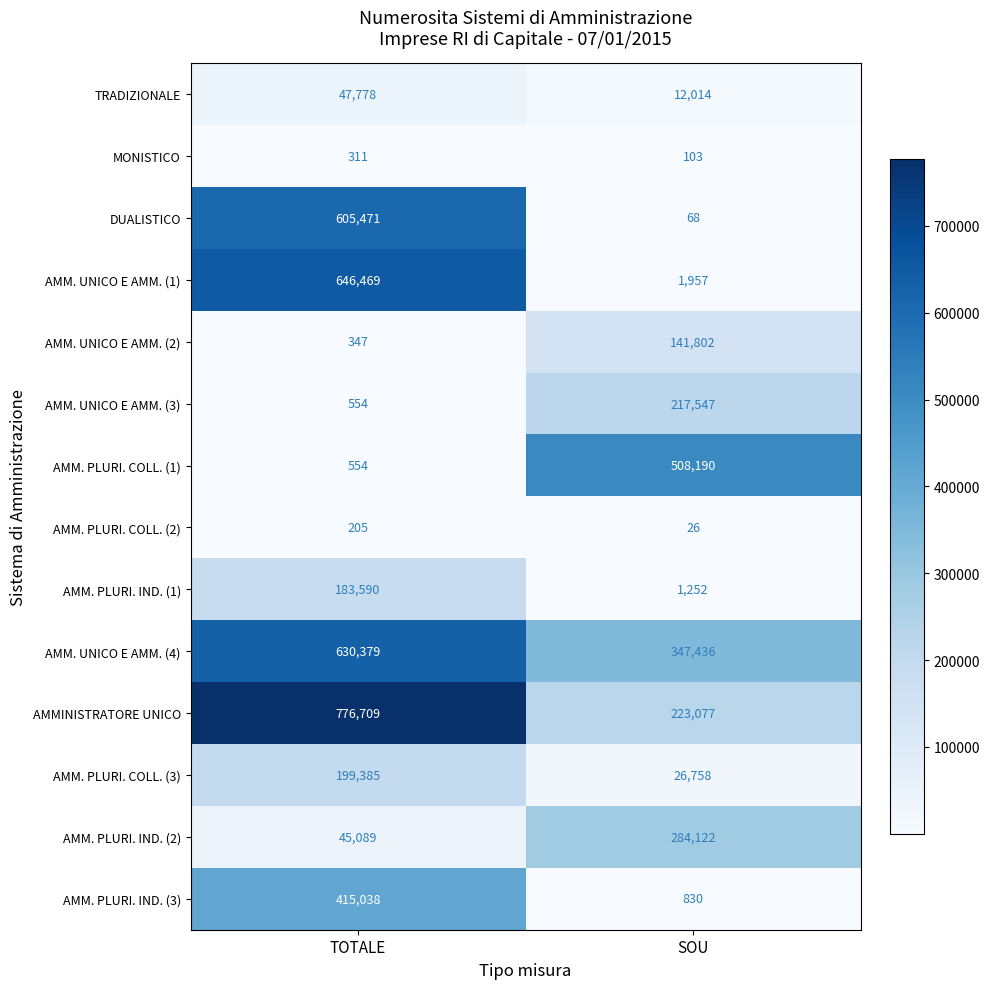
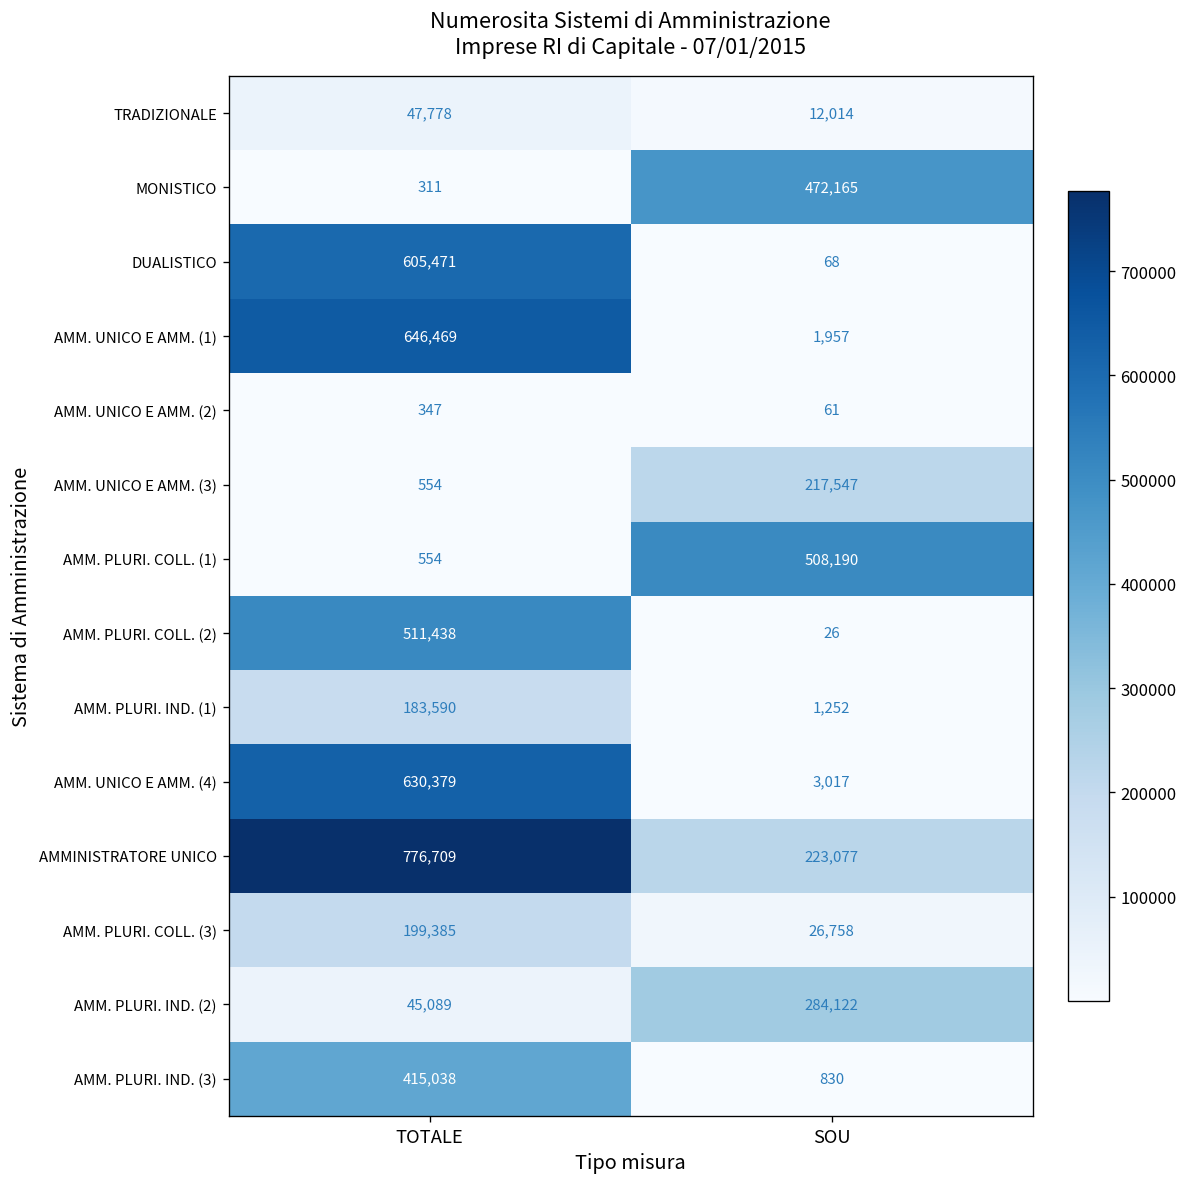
  {
    "TRADIZIONALE": {
      "TOTALE": "47,778",
      "SOU": "12,014"
    },
    "MONISTICO": {
      "TOTALE": "311",
-     "SOU": "103"
+     "SOU": "472,165"
    },
    "DUALISTICO": {
      "TOTALE": "605,471",
      "SOU": "68"
    },
    "AMM. UNICO E AMM. (1)": {
      "TOTALE": "646,469",
      "SOU": "1,957"
    },
    "AMM. UNICO E AMM. (2)": {
      "TOTALE": "347",
-     "SOU": "141,802"
+     "SOU": "61"
    },
    "AMM. UNICO E AMM. (3)": {
      "TOTALE": "554",
      "SOU": "217,547"
    },
    "AMM. PLURI. COLL. (1)": {
      "TOTALE": "554",
      "SOU": "508,190"
    },
    "AMM. PLURI. COLL. (2)": {
-     "TOTALE": "205",
+     "TOTALE": "511,438",
      "SOU": "26"
    },
    "AMM. PLURI. IND. (1)": {
      "TOTALE": "183,590",
      "SOU": "1,252"
    },
    "AMM. UNICO E AMM. (4)": {
      "TOTALE": "630,379",
-     "SOU": "347,436"
+     "SOU": "3,017"
    },
    "AMMINISTRATORE UNICO": {
      "TOTALE": "776,709",
      "SOU": "223,077"
    },
    "AMM. PLURI. COLL. (3)": {
      "TOTALE": "199,385",
      "SOU": "26,758"
    },
    "AMM. PLURI. IND. (2)": {
      "TOTALE": "45,089",
      "SOU": "284,122"
    },
    "AMM. PLURI. IND. (3)": {
      "TOTALE": "415,038",
      "SOU": "830"
    }
  }
